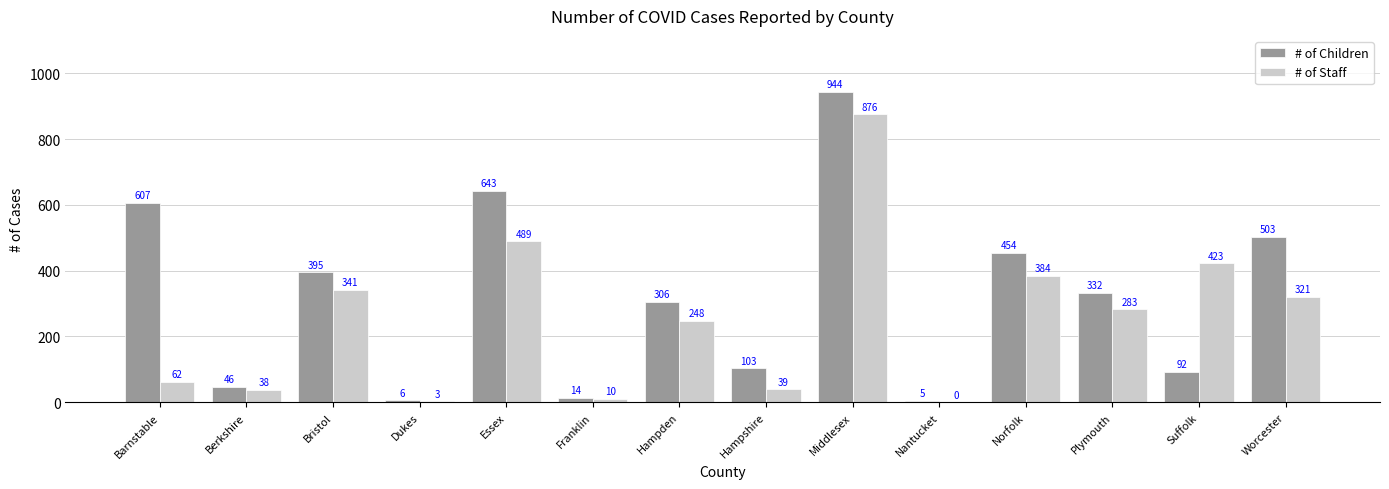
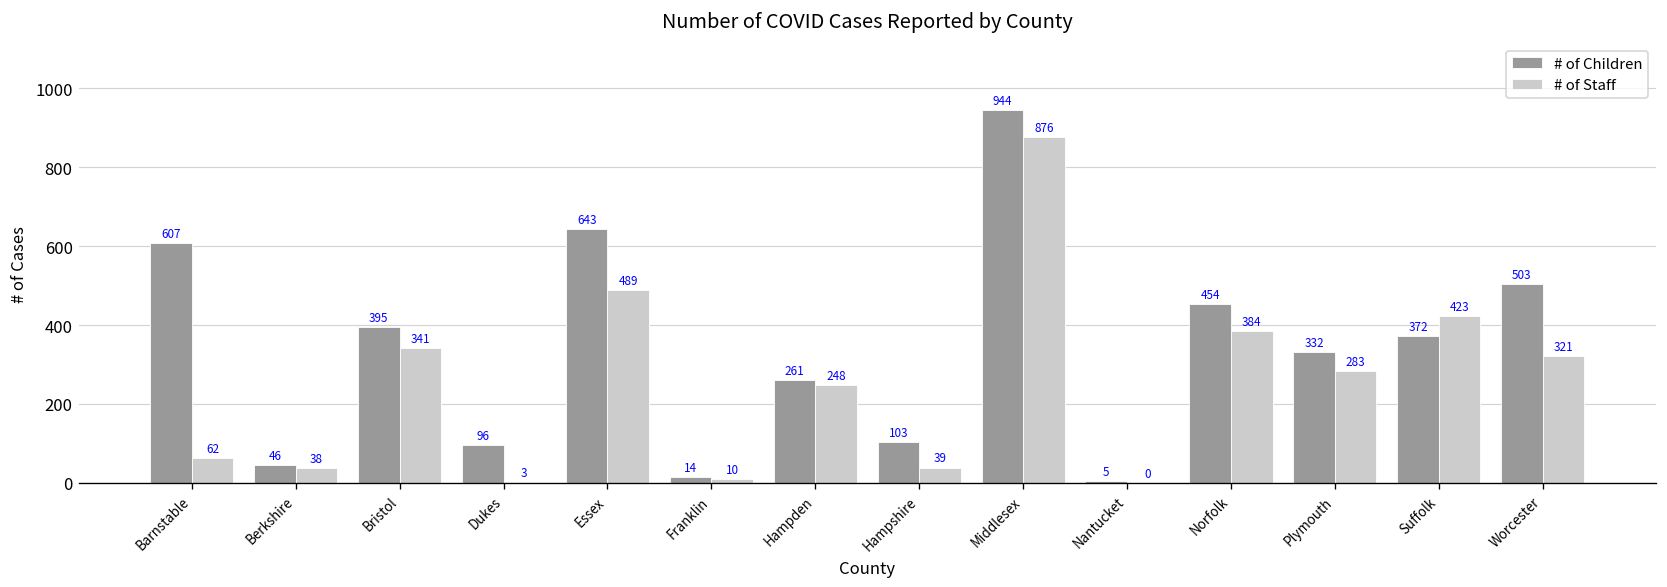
  {
    "# of Children": {
      "Barnstable": 607,
      "Berkshire": 46,
      "Bristol": 395,
-     "Dukes": 6,
+     "Dukes": 96,
      "Essex": 643,
      "Franklin": 14,
-     "Hampden": 306,
+     "Hampden": 261,
      "Hampshire": 103,
      "Middlesex": 944,
      "Nantucket": 5,
      "Norfolk": 454,
      "Plymouth": 332,
-     "Suffolk": 92,
+     "Suffolk": 372,
      "Worcester": 503
    },
    "# of Staff": {
      "Barnstable": 62,
      "Berkshire": 38,
      "Bristol": 341,
      "Dukes": 3,
      "Essex": 489,
      "Franklin": 10,
      "Hampden": 248,
      "Hampshire": 39,
      "Middlesex": 876,
      "Nantucket": 0,
      "Norfolk": 384,
      "Plymouth": 283,
      "Suffolk": 423,
      "Worcester": 321
    }
  }
